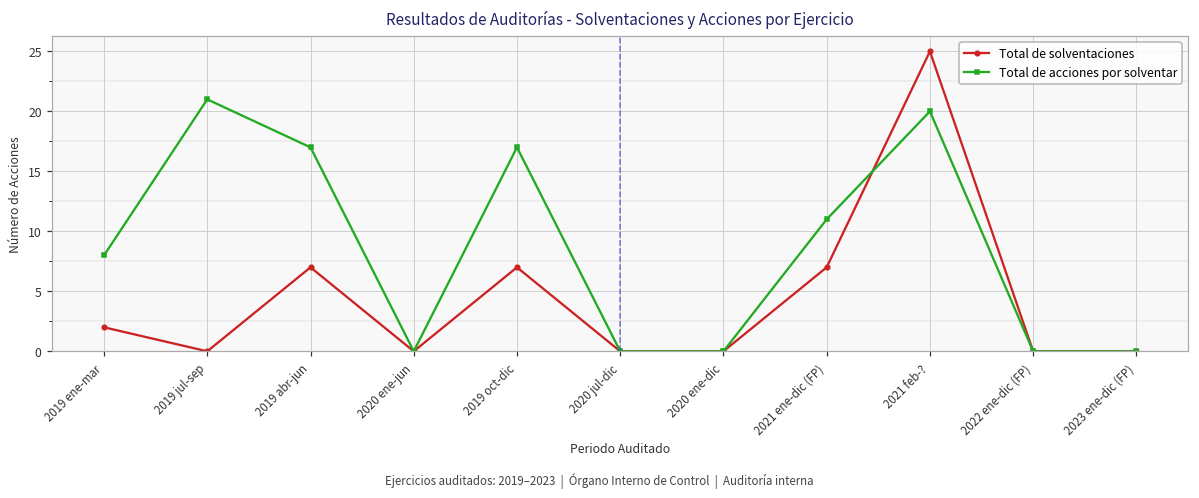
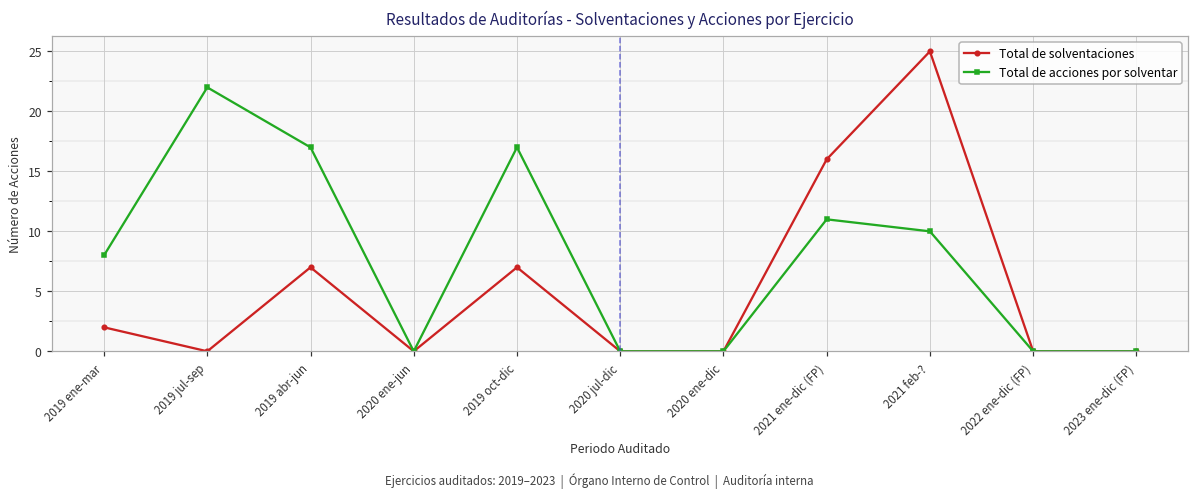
  {
    "Total de solventaciones": {
      "2019 ene-mar": 2,
      "2019 jul-sep": 0,
      "2019 abr-jun": 7,
      "2019 oct-dic": 7,
-     "2021 ene-dic (FP)": 7,
+     "2021 ene-dic (FP)": 16,
      "2021 feb-?": 25
    },
    "Total de acciones por solventar": {
      "2019 ene-mar": 8,
-     "2019 jul-sep": 21,
+     "2019 jul-sep": 22,
      "2019 abr-jun": 17,
      "2019 oct-dic": 17,
      "2021 ene-dic (FP)": 11,
-     "2021 feb-?": 20
+     "2021 feb-?": 10
    }
  }
